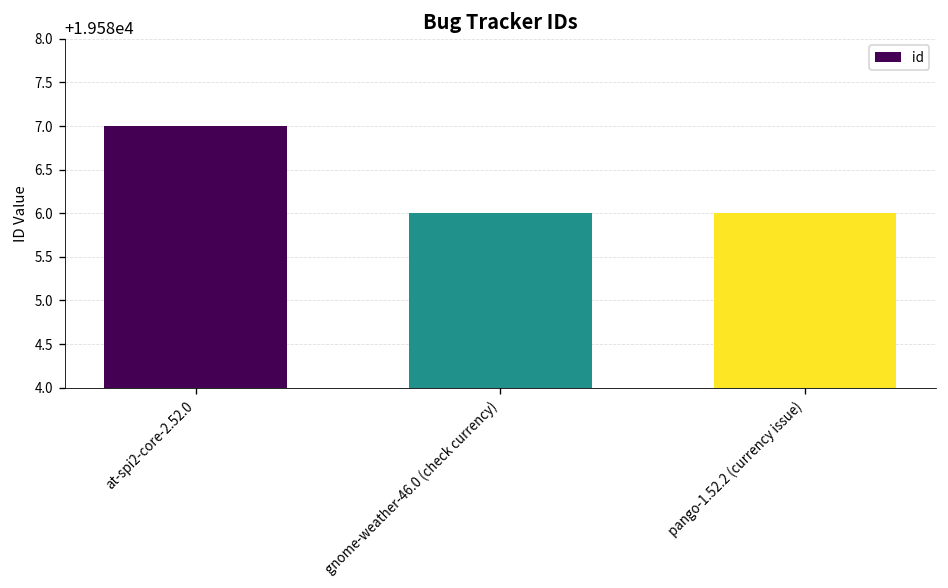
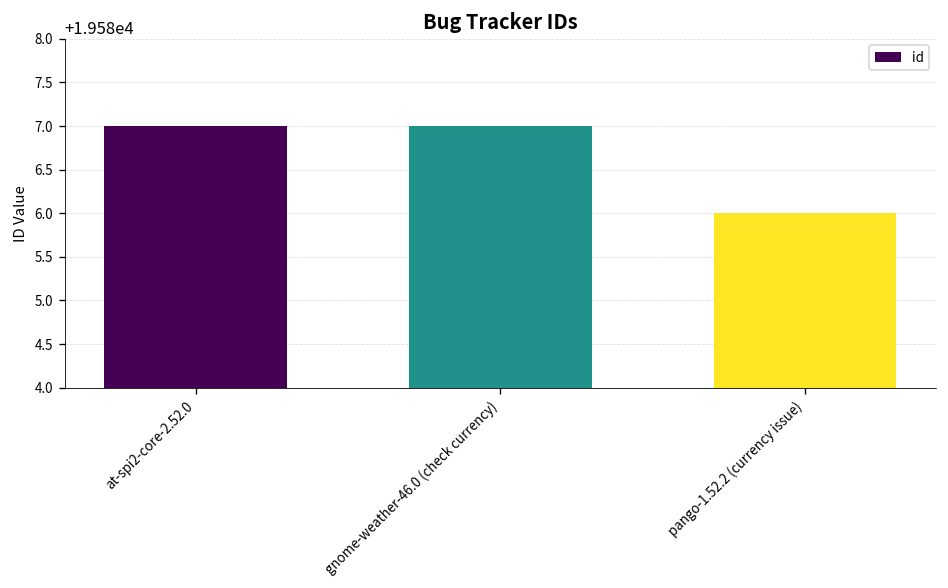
  {
    "at-spi2-core-2.52.0": 19587,
-   "gnome-weather-46.0 (check currency)": 19586,
+   "gnome-weather-46.0 (check currency)": 19587,
    "pango-1.52.2 (currency issue)": 19586
  }
